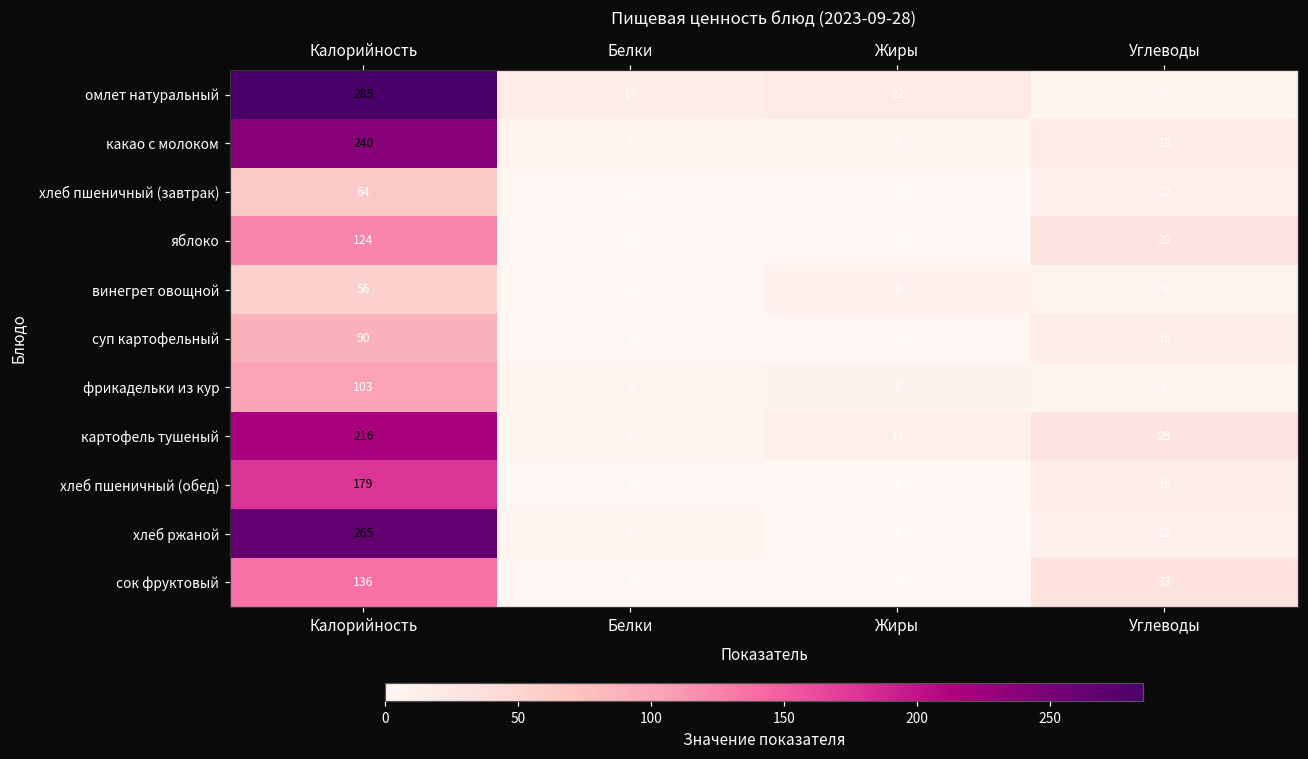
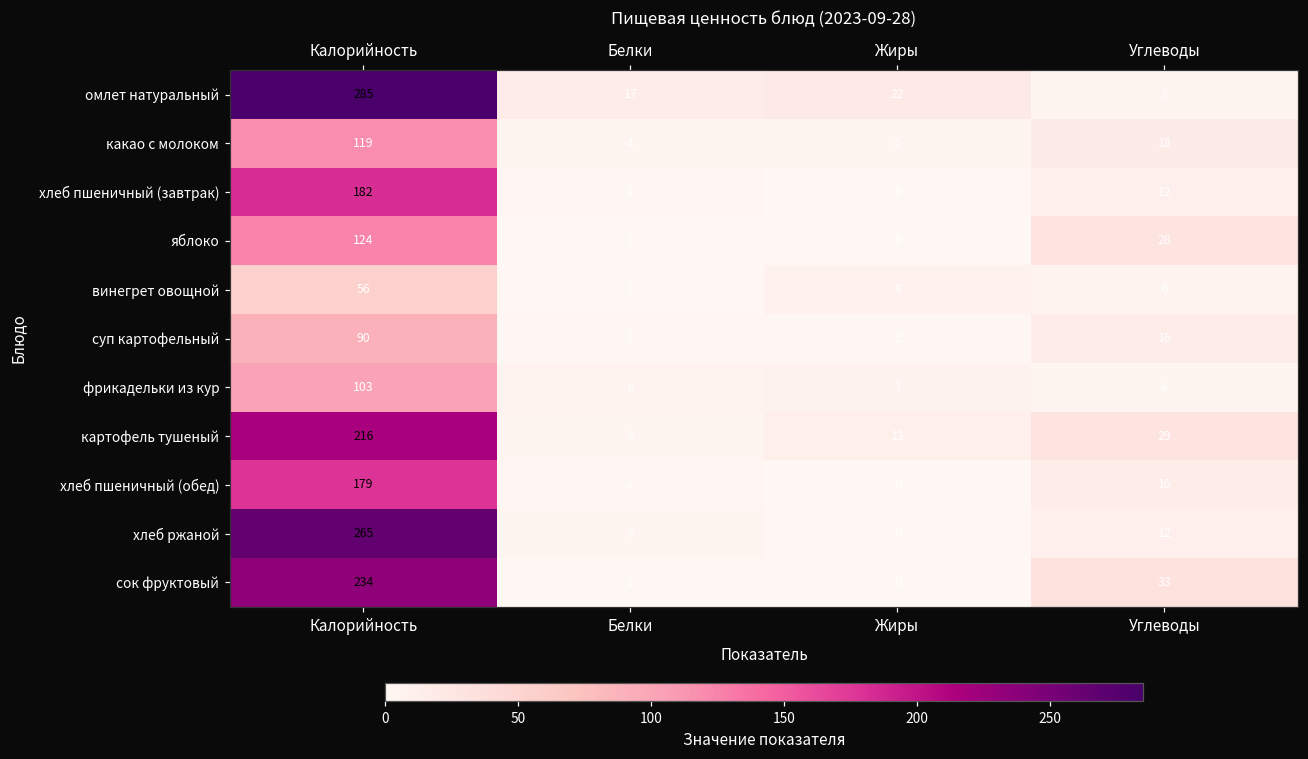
  {
    "омлет натуральный": {
      "Калорийность": 285
    },
    "какао с молоком": {
-     "Калорийность": 240
+     "Калорийность": 119
    },
    "хлеб пшеничный (завтрак)": {
-     "Калорийность": 64
+     "Калорийность": 182
    },
    "яблоко": {
      "Калорийность": 124
    },
    "винегрет овощной": {
      "Калорийность": 56
    },
    "суп картофельный": {
      "Калорийность": 90
    },
    "фрикадельки из кур": {
      "Калорийность": 103
    },
    "картофель тушеный": {
      "Калорийность": 216
    },
    "хлеб пшеничный (обед)": {
      "Калорийность": 179
    },
    "хлеб ржаной": {
      "Калорийность": 265
    },
    "сок фруктовый": {
-     "Калорийность": 136
+     "Калорийность": 234
    }
  }
